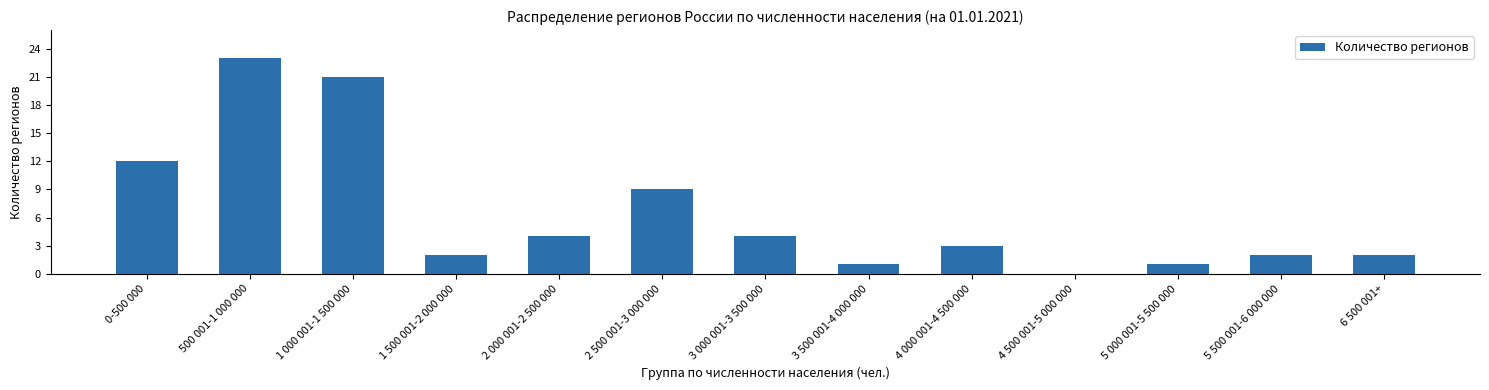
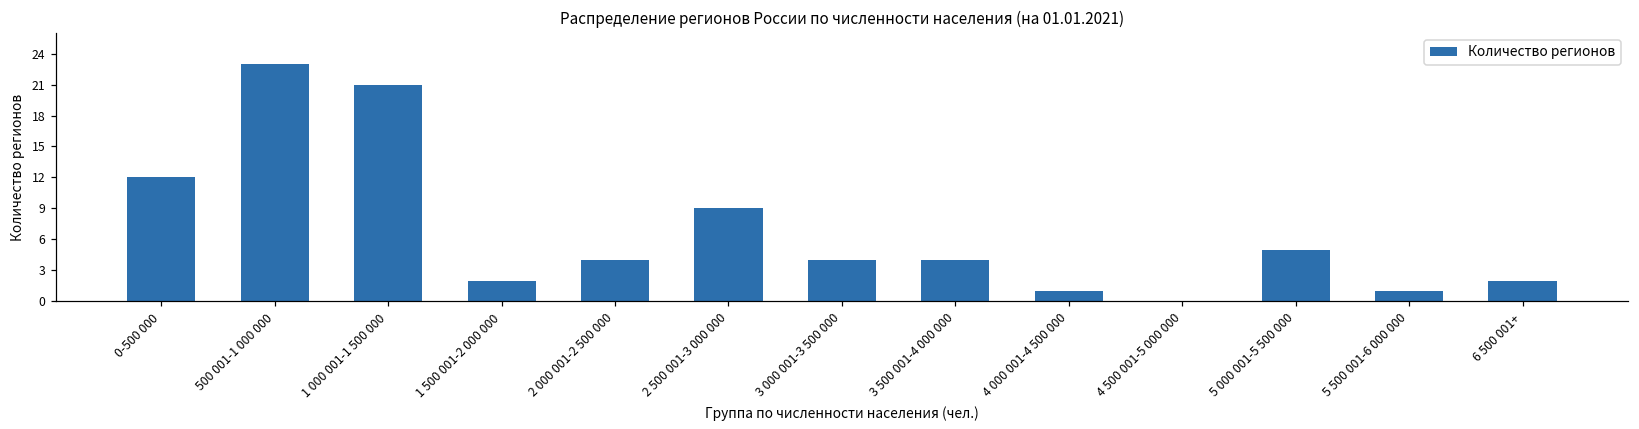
  {
    "0-500 000": 12,
    "500 001-1 000 000": 23,
    "1 000 001-1 500 000": 21,
    "1 500 001-2 000 000": 2,
    "2 000 001-2 500 000": 4,
    "2 500 001-3 000 000": 9,
    "3 000 001-3 500 000": 4,
-   "3 500 001-4 000 000": 1,
-   "4 000 001-4 500 000": 3,
+   "3 500 001-4 000 000": 4,
+   "4 000 001-4 500 000": 1,
    "4 500 001-5 000 000": 0,
-   "5 000 001-5 500 000": 1,
-   "5 500 001-6 000 000": 2,
+   "5 000 001-5 500 000": 5,
+   "5 500 001-6 000 000": 1,
    "6 500 001+": 2
  }
